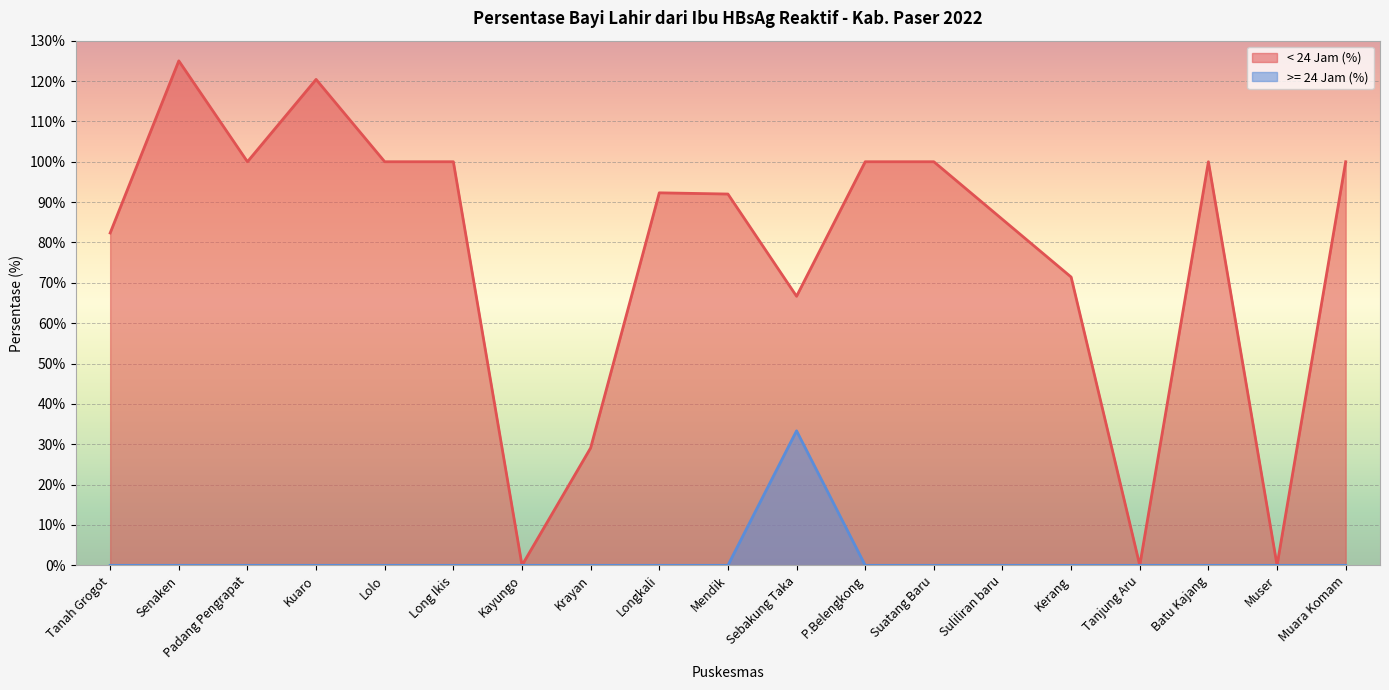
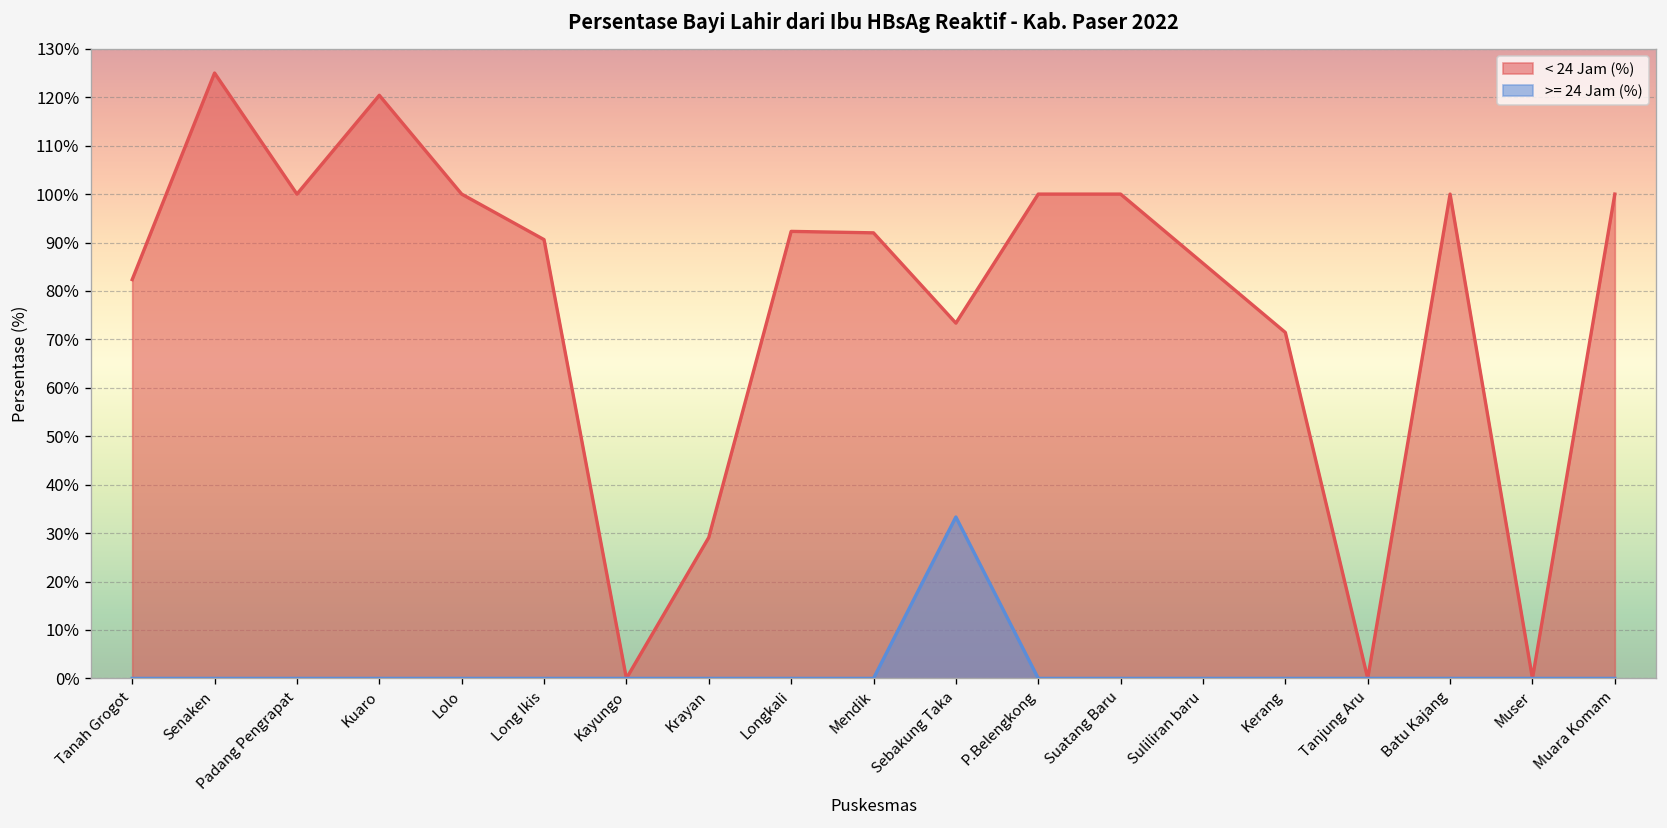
  {
    "< 24 Jam (%)": {
      "Tanah Grogot": "82%",
      "Senaken": "125%",
      "Padang Pengrapat": "100%",
      "Kuaro": "120%",
      "Lolo": "100%",
-     "Long Ikis": "100%",
+     "Long Ikis": "91%",
      "Krayan": "29%",
      "Longkali": "92%",
      "Mendik": "92%",
-     "Sebakung Taka": "67%",
+     "Sebakung Taka": "73%",
      "P.Belengkong": "100%",
      "Suatang Baru": "100%",
      "Suliliran baru": "86%",
      "Kerang": "71%",
      "Batu Kajang": "100%",
      "Muara Komam": "100%"
    },
    ">= 24 Jam (%)": {
      "Tanah Grogot": "0%",
      "Senaken": "0%",
      "Padang Pengrapat": "0%",
      "Kuaro": "0%",
      "Lolo": "0%",
      "Long Ikis": "0%",
      "Krayan": "0%",
      "Longkali": "0%",
      "Mendik": "0%",
      "Sebakung Taka": "33%",
      "P.Belengkong": "0%",
      "Suatang Baru": "0%",
      "Suliliran baru": "0%",
      "Kerang": "0%",
      "Batu Kajang": "0%",
      "Muara Komam": "0%"
    }
  }
